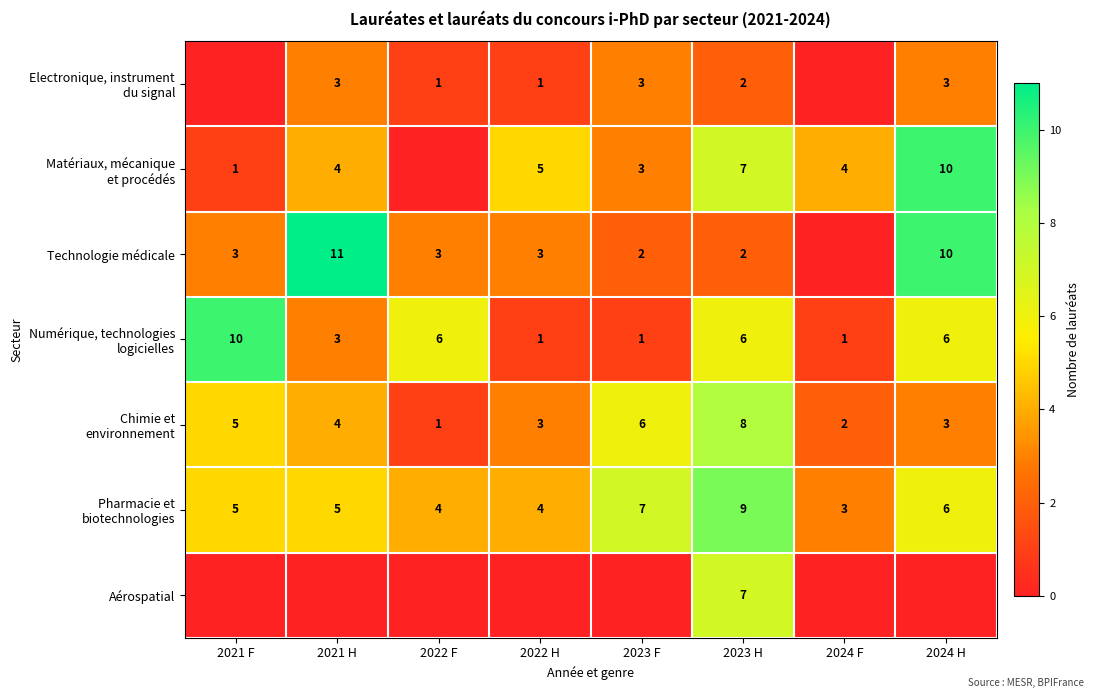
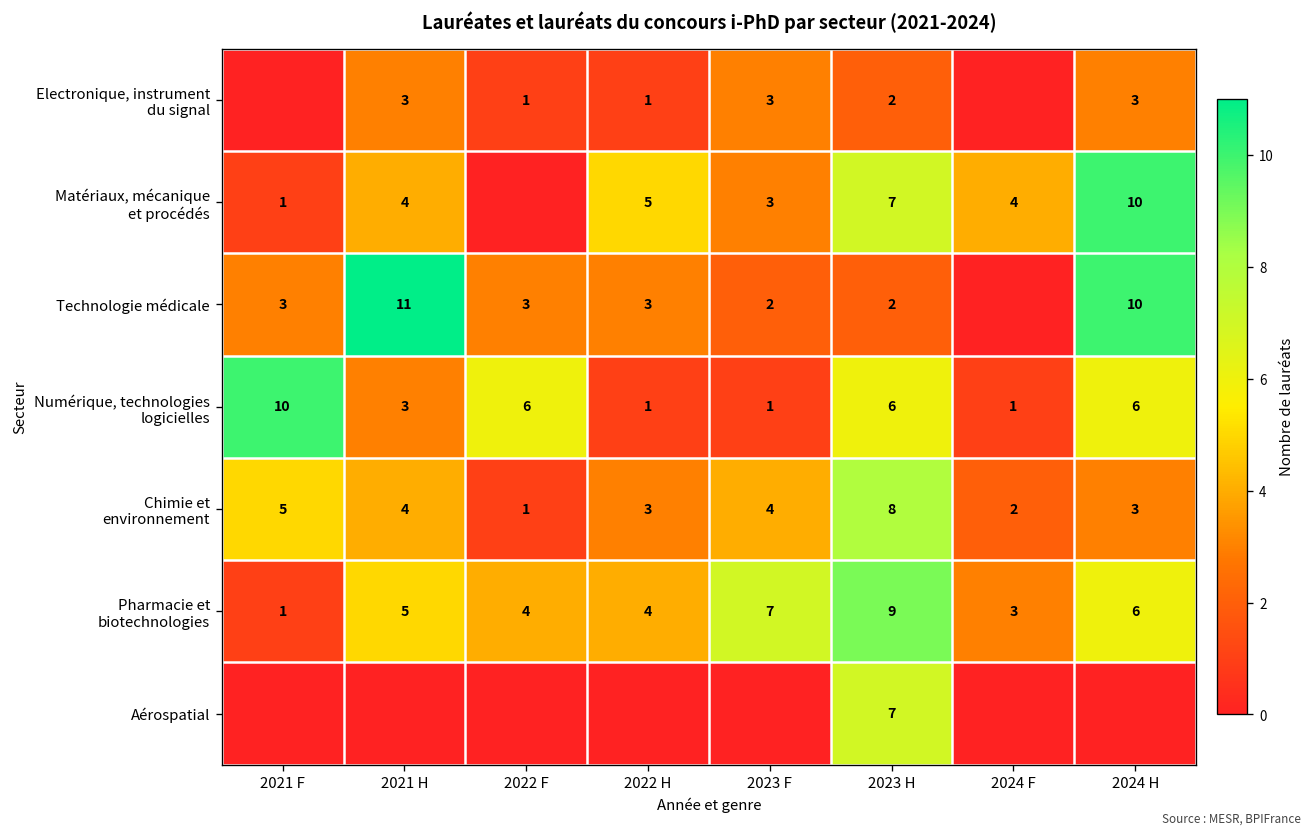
  {
    "Electronique, instrument du signal": {
      "2021 H": 3,
      "2022 F": 1,
      "2022 H": 1,
      "2023 F": 3,
      "2023 H": 2,
      "2024 H": 3
    },
    "Matériaux, mécanique et procédés": {
      "2021 F": 1,
      "2021 H": 4,
      "2022 H": 5,
      "2023 F": 3,
      "2023 H": 7,
      "2024 F": 4,
      "2024 H": 10
    },
    "Technologie médicale": {
      "2021 F": 3,
      "2021 H": 11,
      "2022 F": 3,
      "2022 H": 3,
      "2023 F": 2,
      "2023 H": 2,
      "2024 H": 10
    },
    "Numérique, technologies logicielles": {
      "2021 F": 10,
      "2021 H": 3,
      "2022 F": 6,
      "2022 H": 1,
      "2023 F": 1,
      "2023 H": 6,
      "2024 F": 1,
      "2024 H": 6
    },
    "Chimie et environnement": {
      "2021 F": 5,
      "2021 H": 4,
      "2022 F": 1,
      "2022 H": 3,
-     "2023 F": 6,
+     "2023 F": 4,
      "2023 H": 8,
      "2024 F": 2,
      "2024 H": 3
    },
    "Pharmacie et biotechnologies": {
-     "2021 F": 5,
+     "2021 F": 1,
      "2021 H": 5,
      "2022 F": 4,
      "2022 H": 4,
      "2023 F": 7,
      "2023 H": 9,
      "2024 F": 3,
      "2024 H": 6
    },
    "Aérospatial": {
      "2023 H": 7
    }
  }
